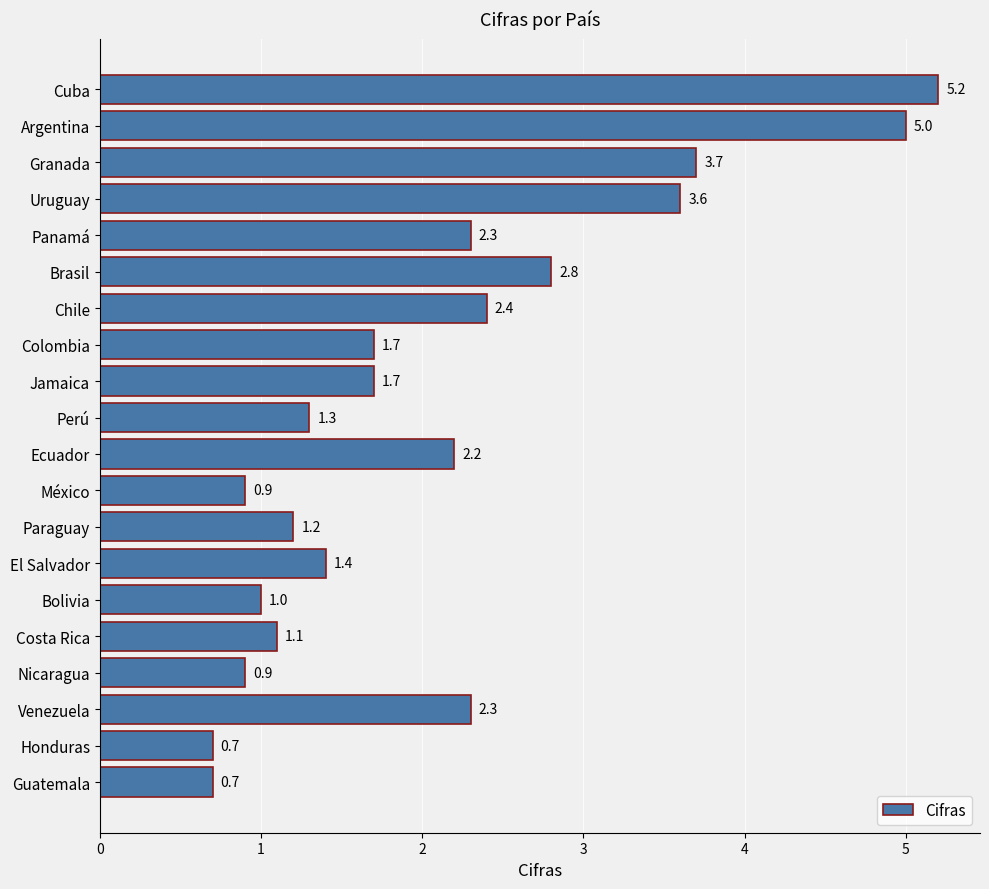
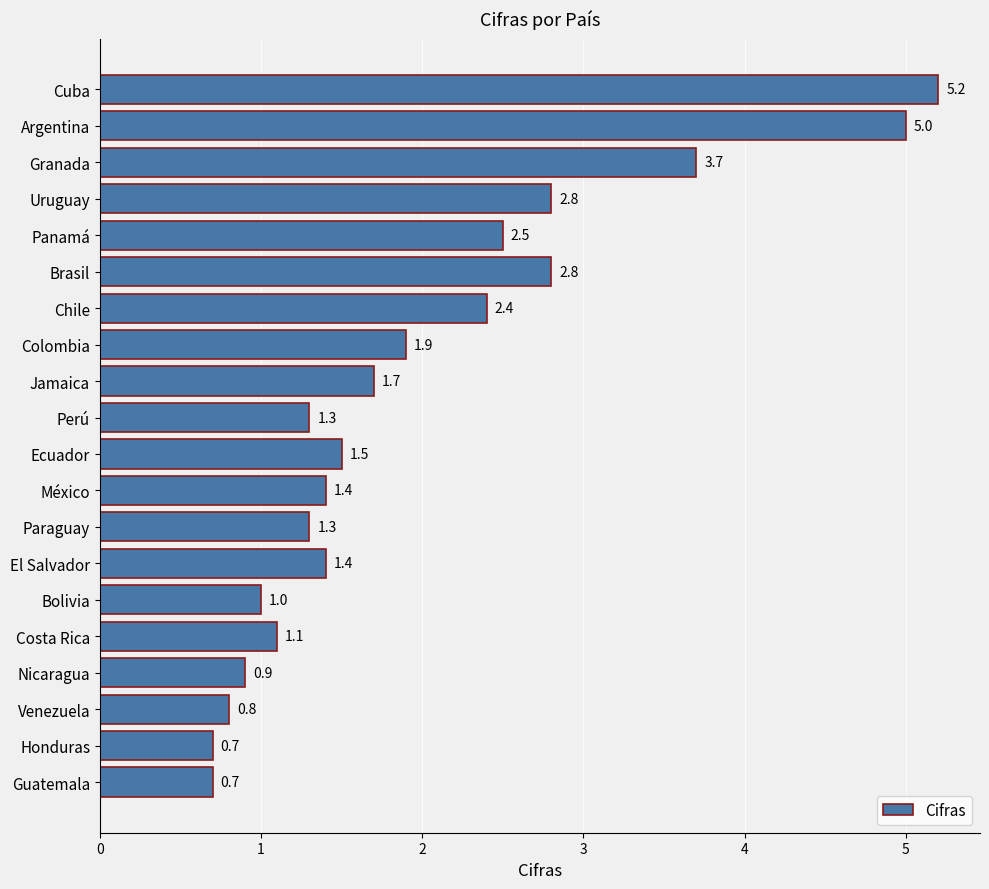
  {
    "Cuba": 5.2,
    "Argentina": 5.0,
    "Granada": 3.7,
-   "Uruguay": 3.6,
-   "Panamá": 2.3,
+   "Uruguay": 2.8,
+   "Panamá": 2.5,
    "Brasil": 2.8,
    "Chile": 2.4,
-   "Colombia": 1.7,
+   "Colombia": 1.9,
    "Jamaica": 1.7,
    "Perú": 1.3,
-   "Ecuador": 2.2,
-   "México": 0.9,
-   "Paraguay": 1.2,
+   "Ecuador": 1.5,
+   "México": 1.4,
+   "Paraguay": 1.3,
    "El Salvador": 1.4,
    "Bolivia": 1.0,
    "Costa Rica": 1.1,
    "Nicaragua": 0.9,
-   "Venezuela": 2.3,
+   "Venezuela": 0.8,
    "Honduras": 0.7,
    "Guatemala": 0.7
  }
